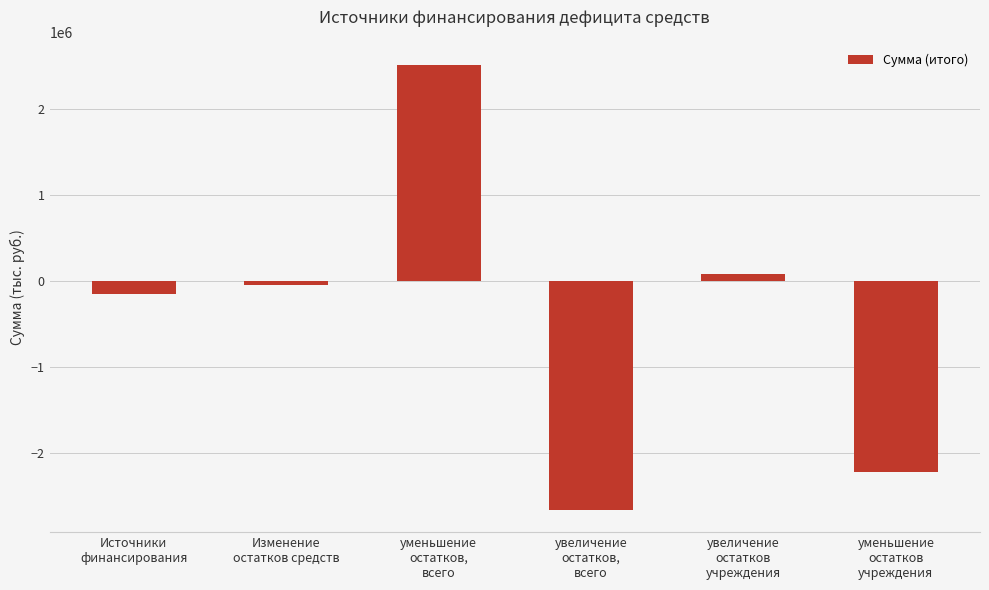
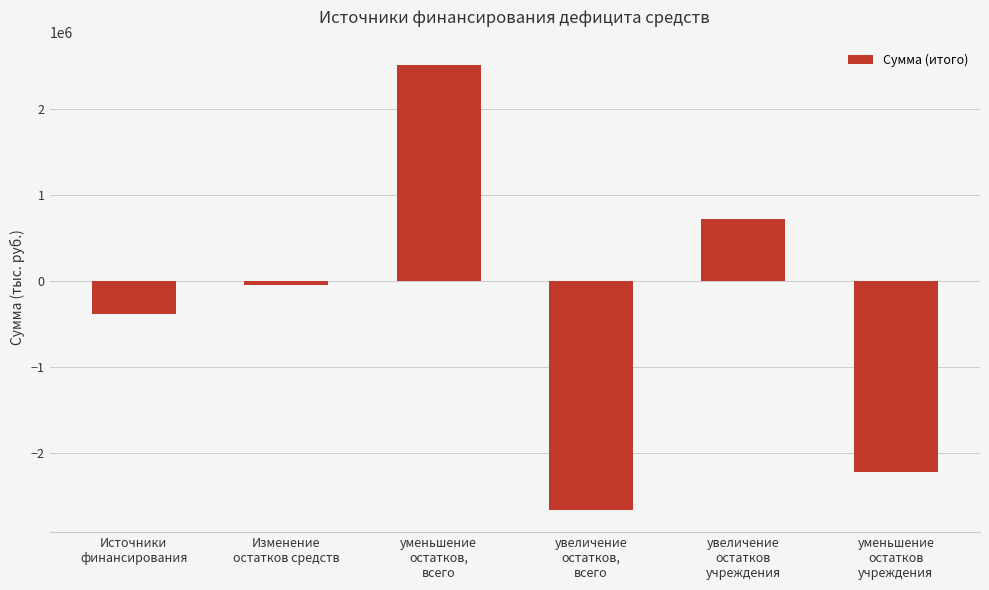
  {
-   "Источники финансирования": -200000,
+   "Источники финансирования": -400000,
    "Изменение остатков средств": 0,
    "уменьшение остатков, всего": 2500000,
    "увеличение остатков, всего": -2700000,
-   "увеличение остатков учреждения": 100000,
+   "увеличение остатков учреждения": 700000,
    "уменьшение остатков учреждения": -2200000
  }
